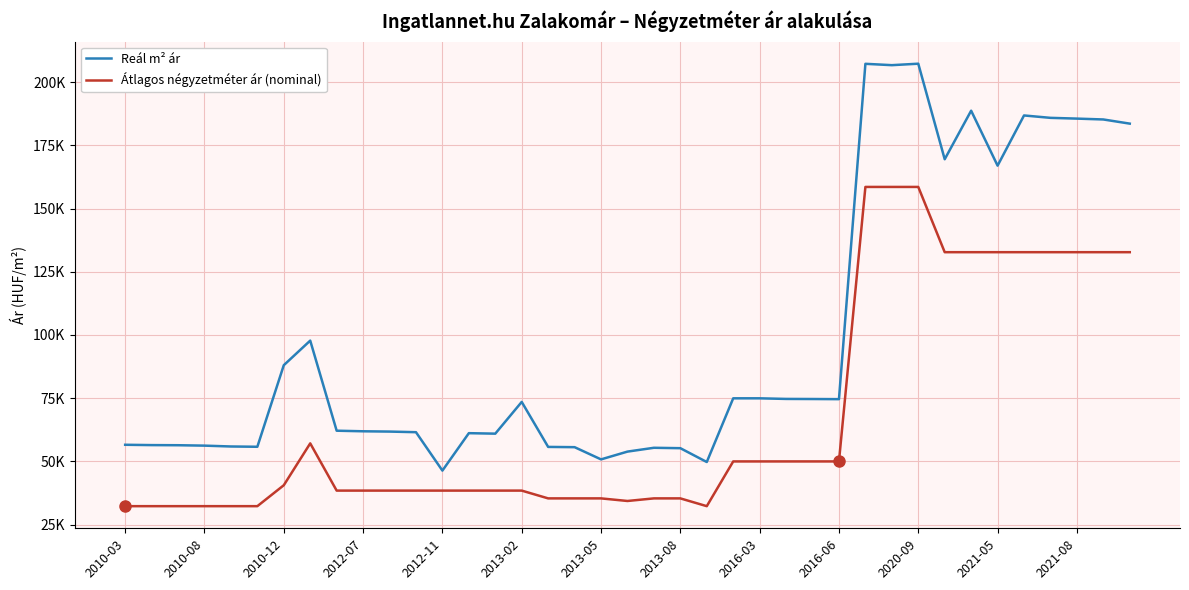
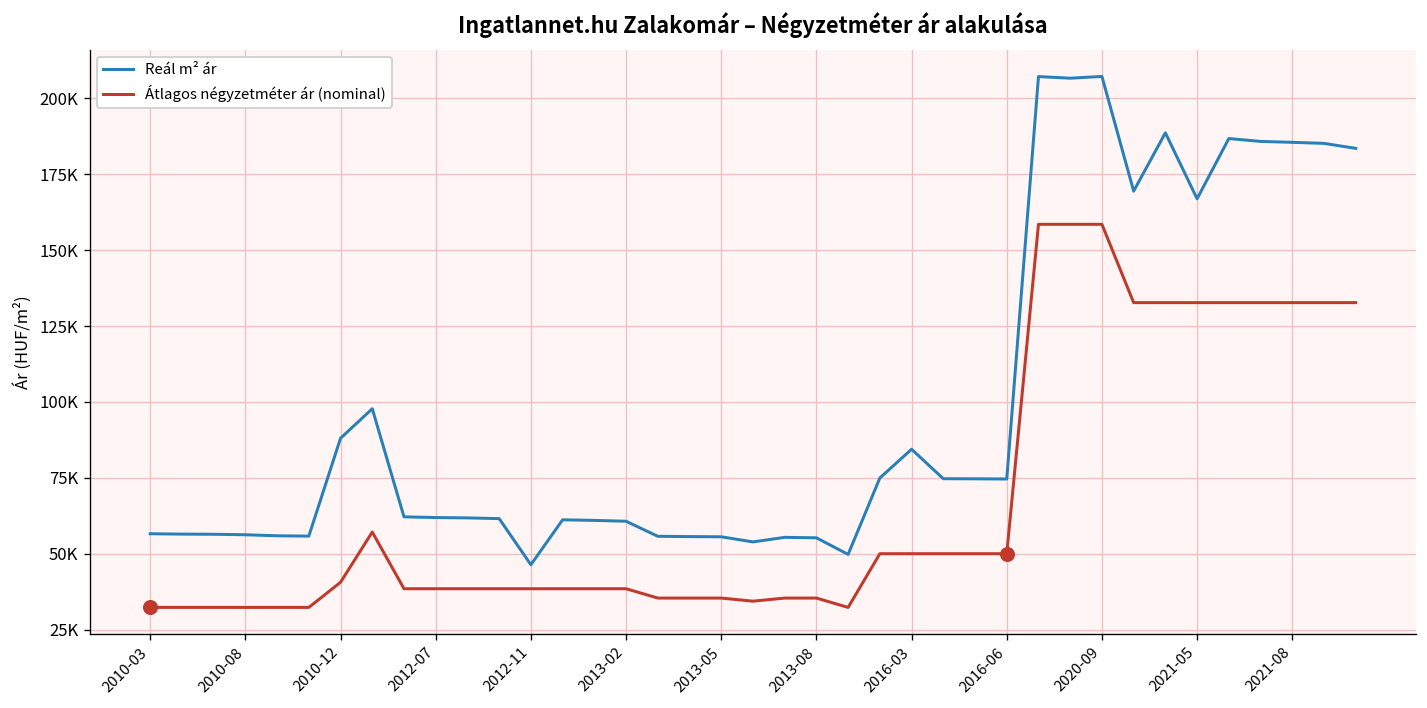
  {
    "Reál m² ár": {
      "2010-03": 57000,
      "2010-08": 56000,
      "2010-12": 88000,
      "2012-07": 62000,
      "2012-11": 46000,
-     "2013-02": 74000,
-     "2013-05": 51000,
+     "2013-02": 61000,
+     "2013-05": 56000,
      "2013-08": 55000,
-     "2016-03": 75000,
+     "2016-03": 84000,
      "2016-06": 75000,
      "2020-09": 207000,
      "2021-05": 167000,
      "2021-08": 186000
    }
  }
